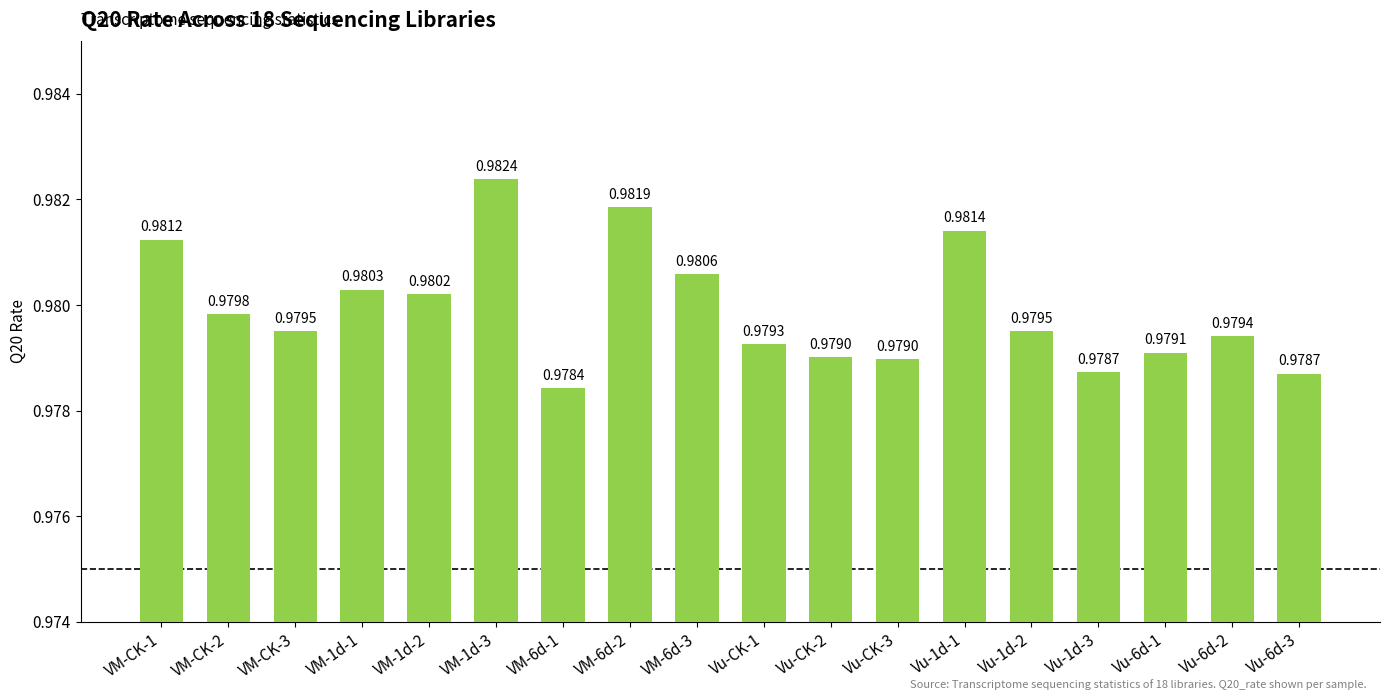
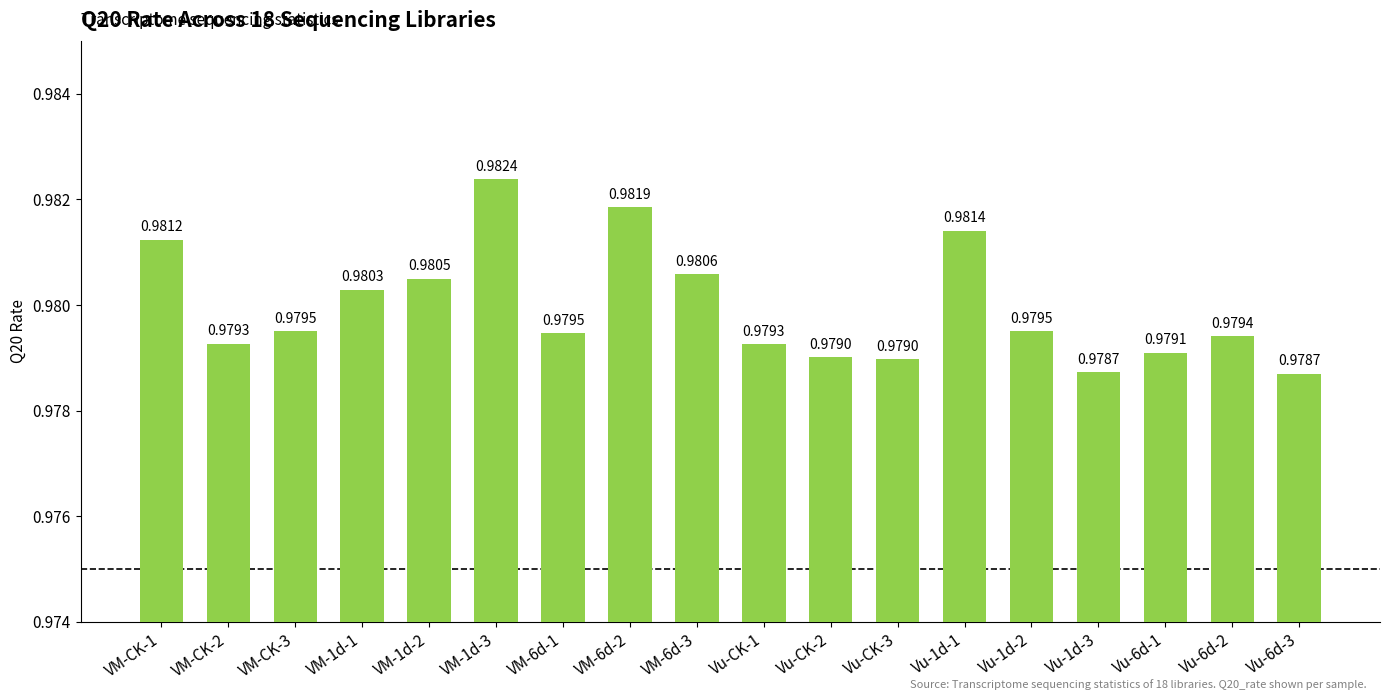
  {
    "VM-CK-1": 0.9812,
-   "VM-CK-2": 0.9798,
+   "VM-CK-2": 0.9793,
    "VM-CK-3": 0.9795,
    "VM-1d-1": 0.9803,
-   "VM-1d-2": 0.9802,
+   "VM-1d-2": 0.9805,
    "VM-1d-3": 0.9824,
-   "VM-6d-1": 0.9784,
+   "VM-6d-1": 0.9795,
    "VM-6d-2": 0.9819,
    "VM-6d-3": 0.9806,
    "Vu-CK-1": 0.9793,
    "Vu-CK-2": 0.9790,
    "Vu-CK-3": 0.9790,
    "Vu-1d-1": 0.9814,
    "Vu-1d-2": 0.9795,
    "Vu-1d-3": 0.9787,
    "Vu-6d-1": 0.9791,
    "Vu-6d-2": 0.9794,
    "Vu-6d-3": 0.9787
  }
